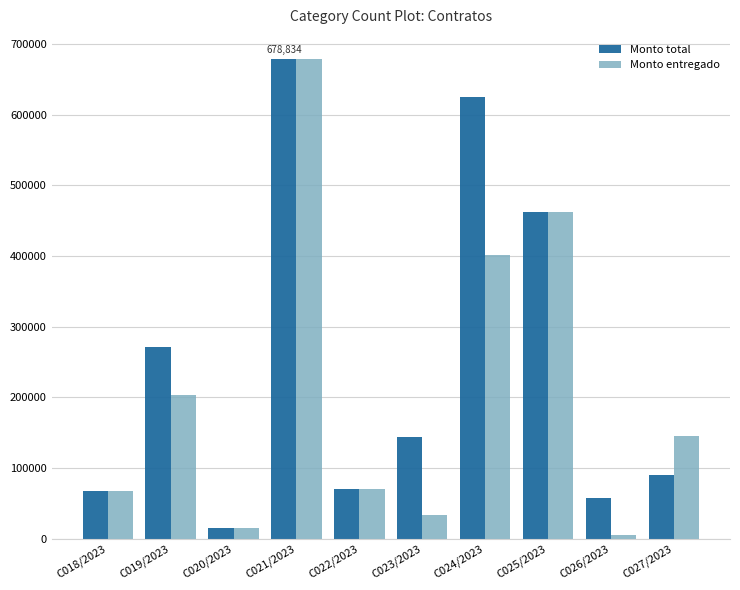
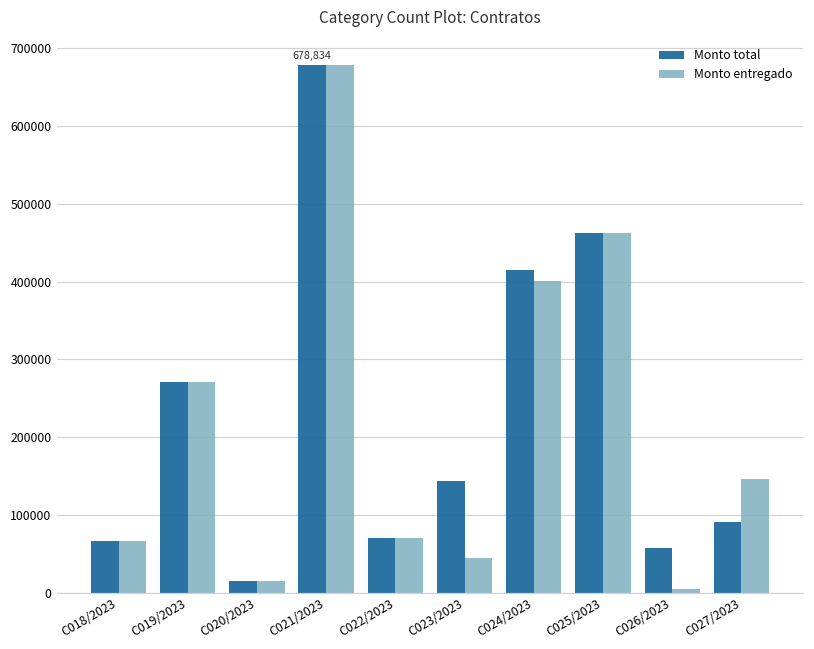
  {
    "Monto total": {
      "C018/2023": 70000,
      "C019/2023": 270000,
      "C020/2023": 20000,
      "C022/2023": 70000,
      "C023/2023": 140000,
-     "C024/2023": 630000,
+     "C024/2023": 410000,
      "C025/2023": 460000,
      "C026/2023": 60000,
      "C027/2023": 90000
    },
    "Monto entregado": {
      "C018/2023": 70000,
-     "C019/2023": 200000,
+     "C019/2023": 270000,
      "C020/2023": 20000,
      "C022/2023": 70000,
-     "C023/2023": 30000,
+     "C023/2023": 40000,
      "C024/2023": 400000,
      "C025/2023": 460000,
      "C026/2023": 0,
      "C027/2023": 150000
    }
  }
